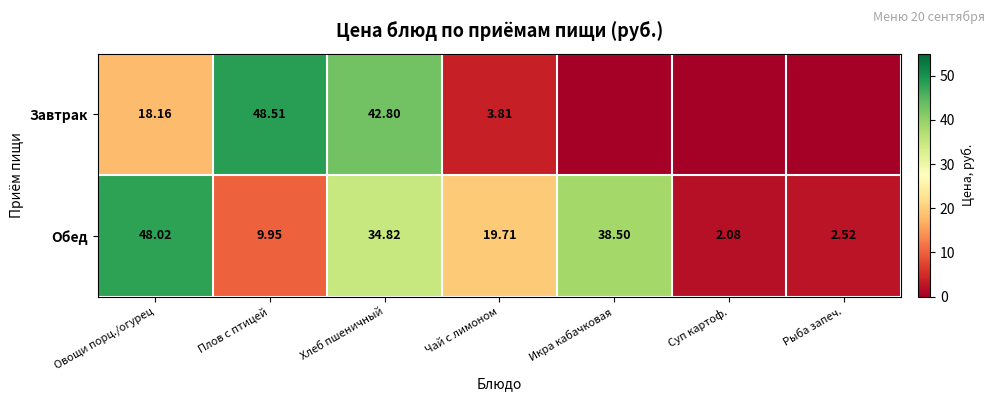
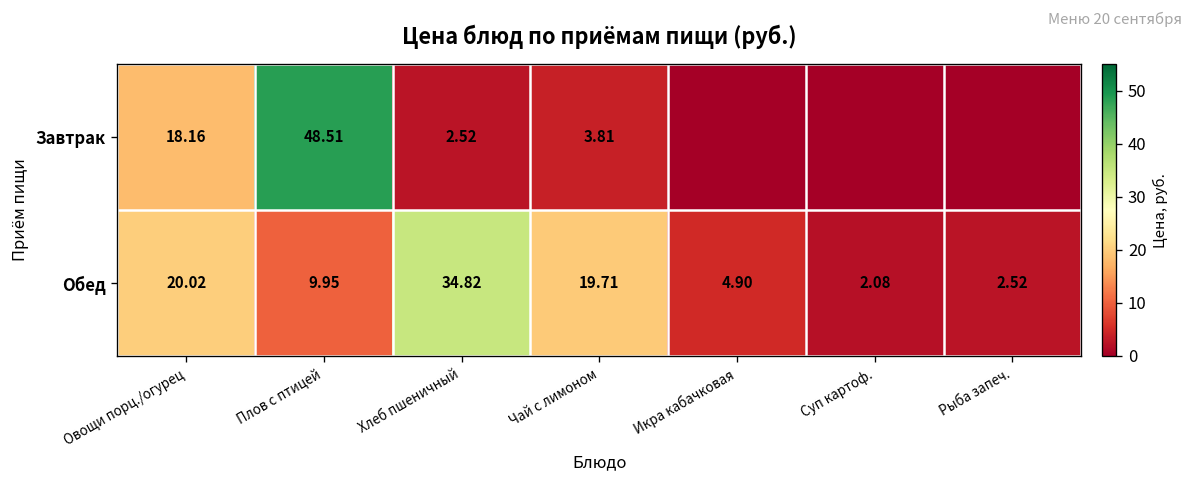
  {
    "Завтрак": {
      "Овощи порц./огурец": 18.16,
      "Плов с птицей": 48.51,
-     "Хлеб пшеничный": 42.80,
+     "Хлеб пшеничный": 2.52,
      "Чай с лимоном": 3.81
    },
    "Обед": {
-     "Овощи порц./огурец": 48.02,
+     "Овощи порц./огурец": 20.02,
      "Плов с птицей": 9.95,
      "Хлеб пшеничный": 34.82,
      "Чай с лимоном": 19.71,
-     "Икра кабачковая": 38.50,
+     "Икра кабачковая": 4.90,
      "Суп картоф.": 2.08,
      "Рыба запеч.": 2.52
    }
  }
